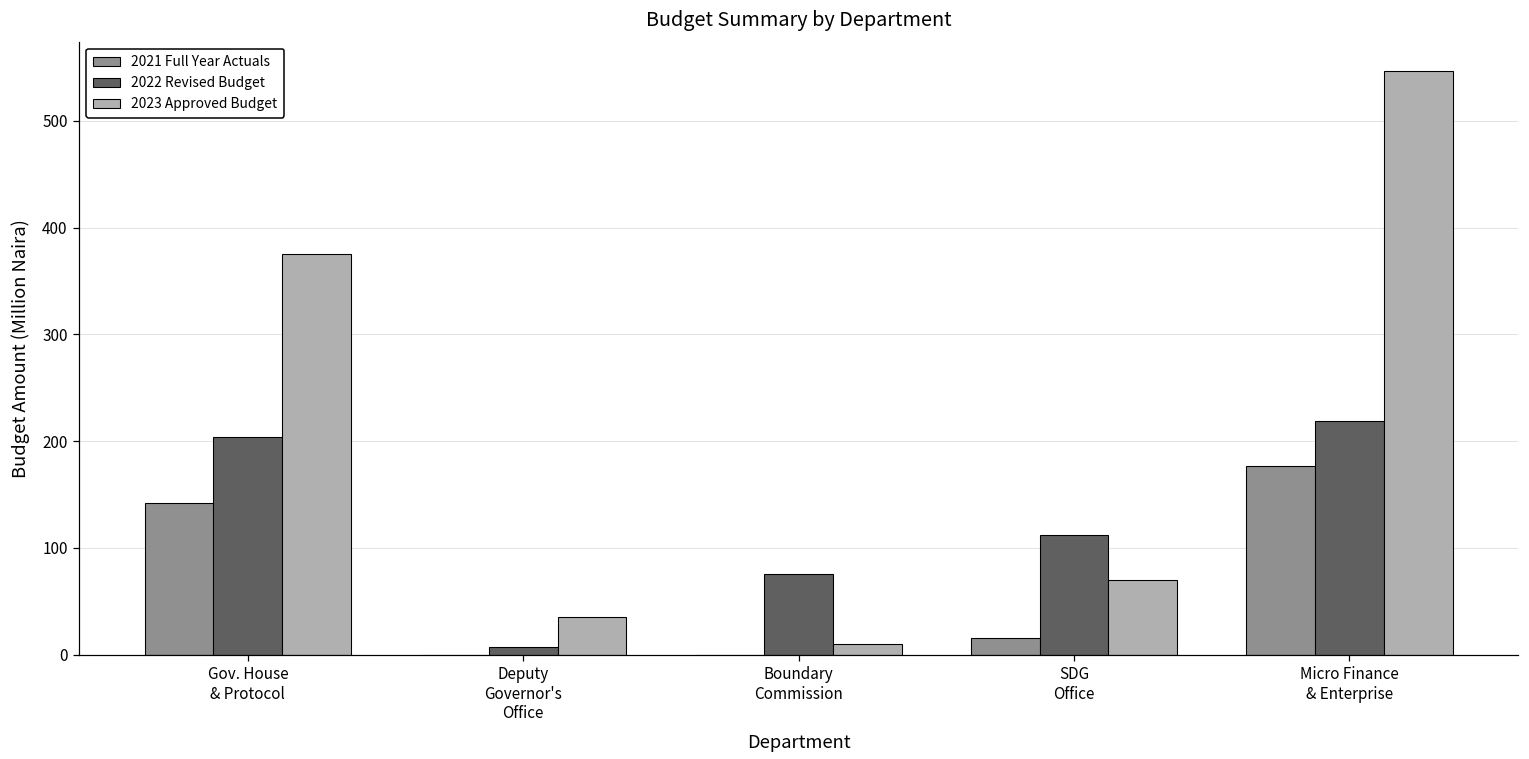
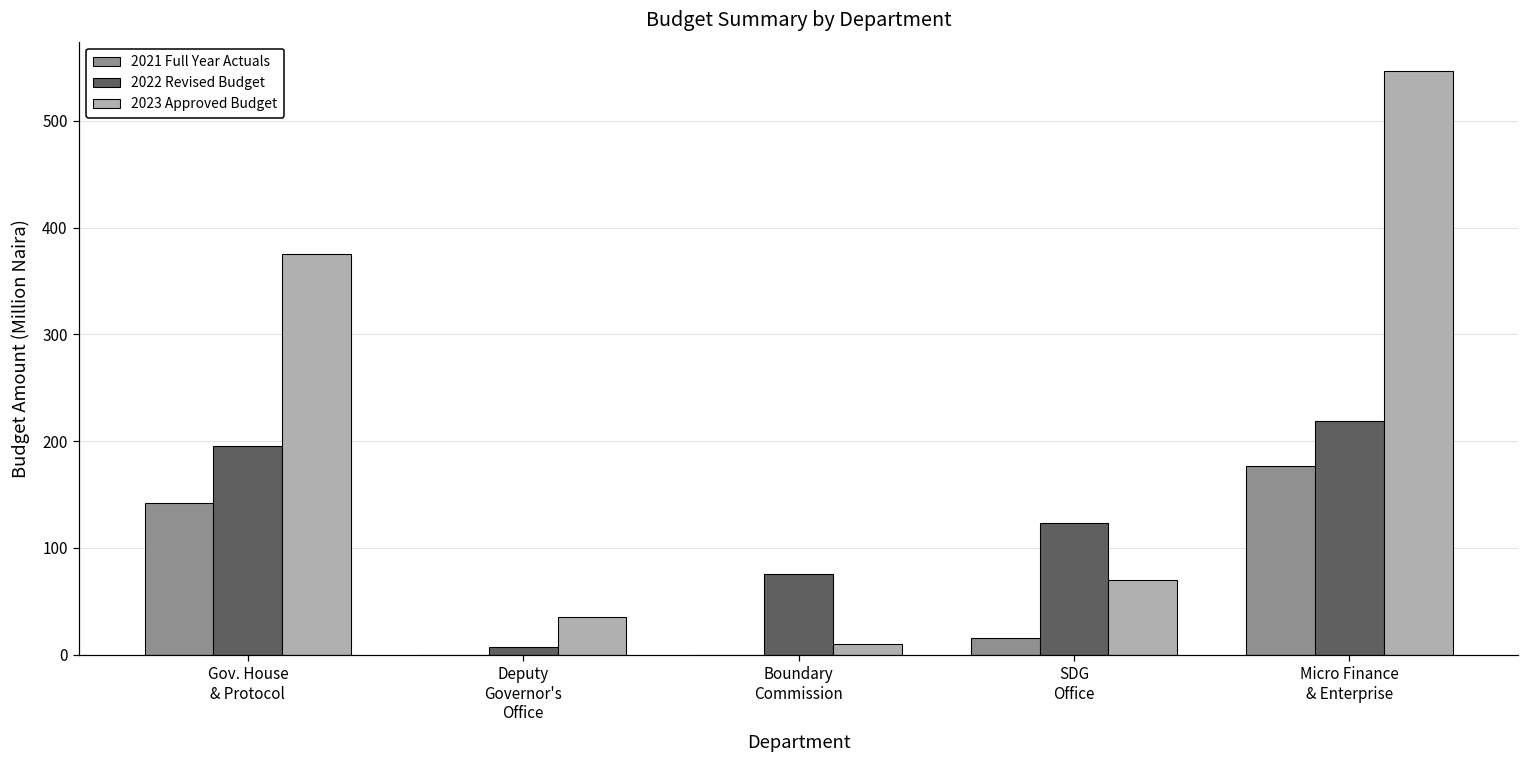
  {
    "2022 Revised Budget": {
-     "Gov. House & Protocol": 204,
+     "Gov. House & Protocol": 195,
      "Deputy Governor's Office": 10,
      "Boundary Commission": 80,
-     "SDG Office": 110,
+     "SDG Office": 120,
      "Micro Finance & Enterprise": 220
    }
  }
